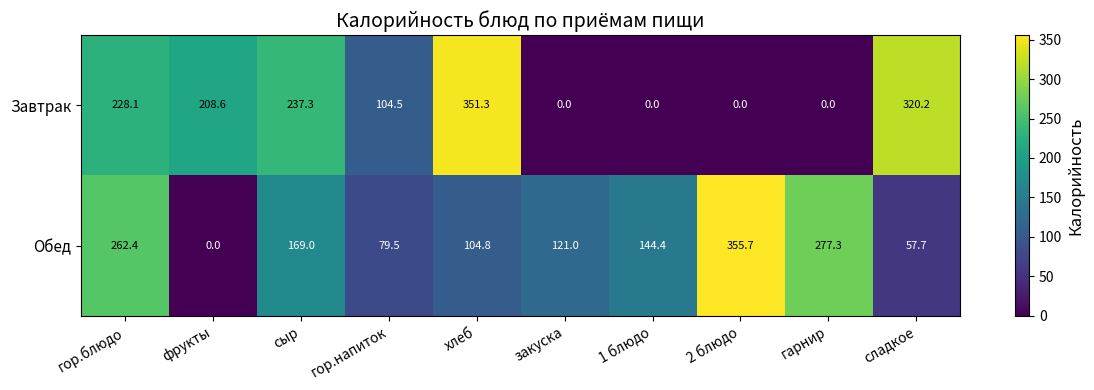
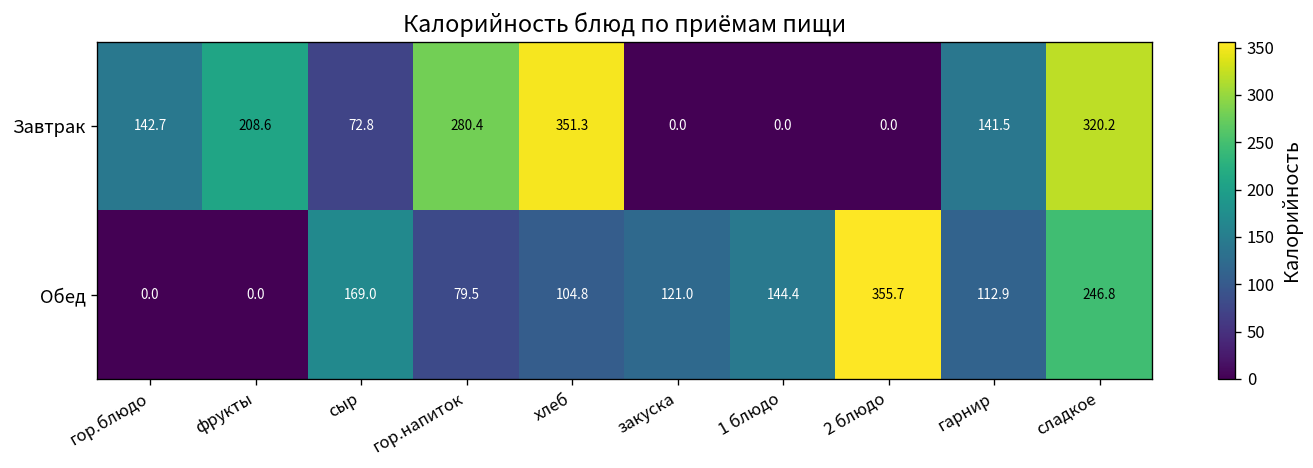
  {
    "Завтрак": {
-     "гор.блюдо": 228.1,
+     "гор.блюдо": 142.7,
      "фрукты": 208.6,
-     "сыр": 237.3,
-     "гор.напиток": 104.5,
+     "сыр": 72.8,
+     "гор.напиток": 280.4,
      "хлеб": 351.3,
      "закуска": 0.0,
      "1 блюдо": 0.0,
      "2 блюдо": 0.0,
-     "гарнир": 0.0,
+     "гарнир": 141.5,
      "сладкое": 320.2
    },
    "Обед": {
-     "гор.блюдо": 262.4,
+     "гор.блюдо": 0.0,
      "фрукты": 0.0,
      "сыр": 169.0,
      "гор.напиток": 79.5,
      "хлеб": 104.8,
      "закуска": 121.0,
      "1 блюдо": 144.4,
      "2 блюдо": 355.7,
-     "гарнир": 277.3,
-     "сладкое": 57.7
+     "гарнир": 112.9,
+     "сладкое": 246.8
    }
  }
